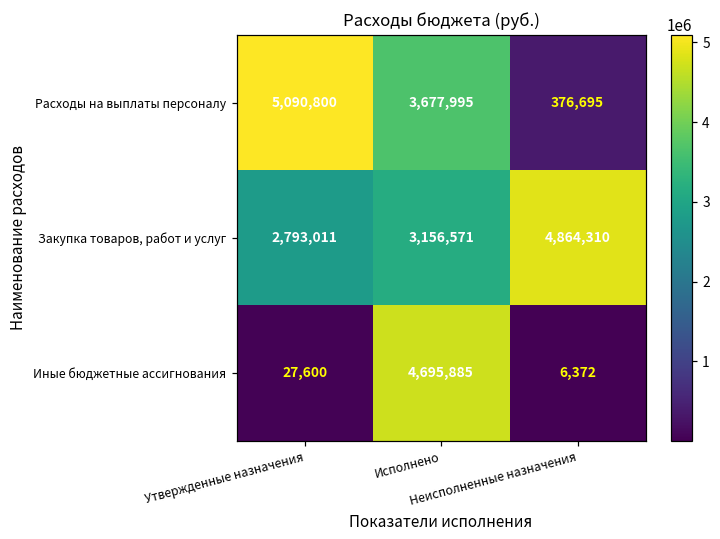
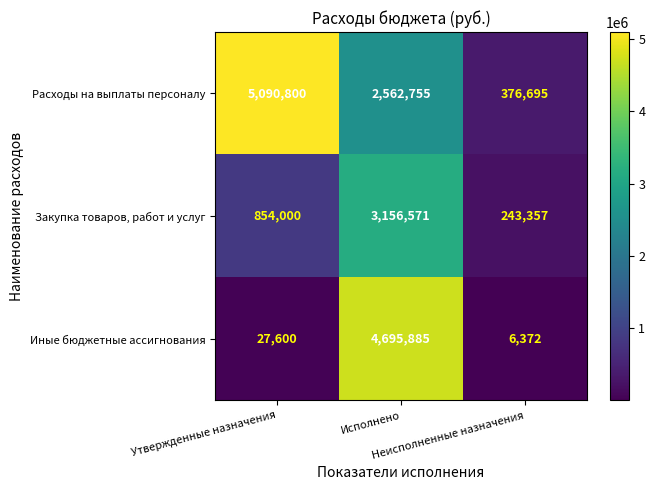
  {
    "Расходы на выплаты персоналу": {
      "Утвержденные назначения": "5,090,800",
-     "Исполнено": "3,677,995",
+     "Исполнено": "2,562,755",
      "Неисполненные назначения": "376,695"
    },
    "Закупка товаров, работ и услуг": {
-     "Утвержденные назначения": "2,793,011",
+     "Утвержденные назначения": "854,000",
      "Исполнено": "3,156,571",
-     "Неисполненные назначения": "4,864,310"
+     "Неисполненные назначения": "243,357"
    },
    "Иные бюджетные ассигнования": {
      "Утвержденные назначения": "27,600",
      "Исполнено": "4,695,885",
      "Неисполненные назначения": "6,372"
    }
  }
